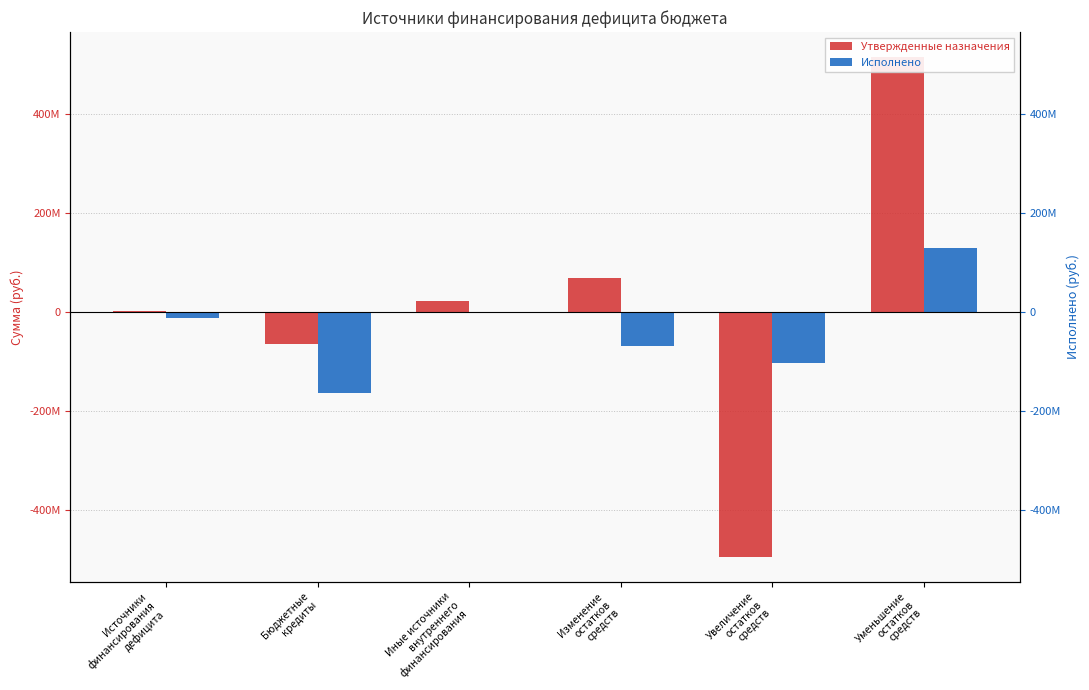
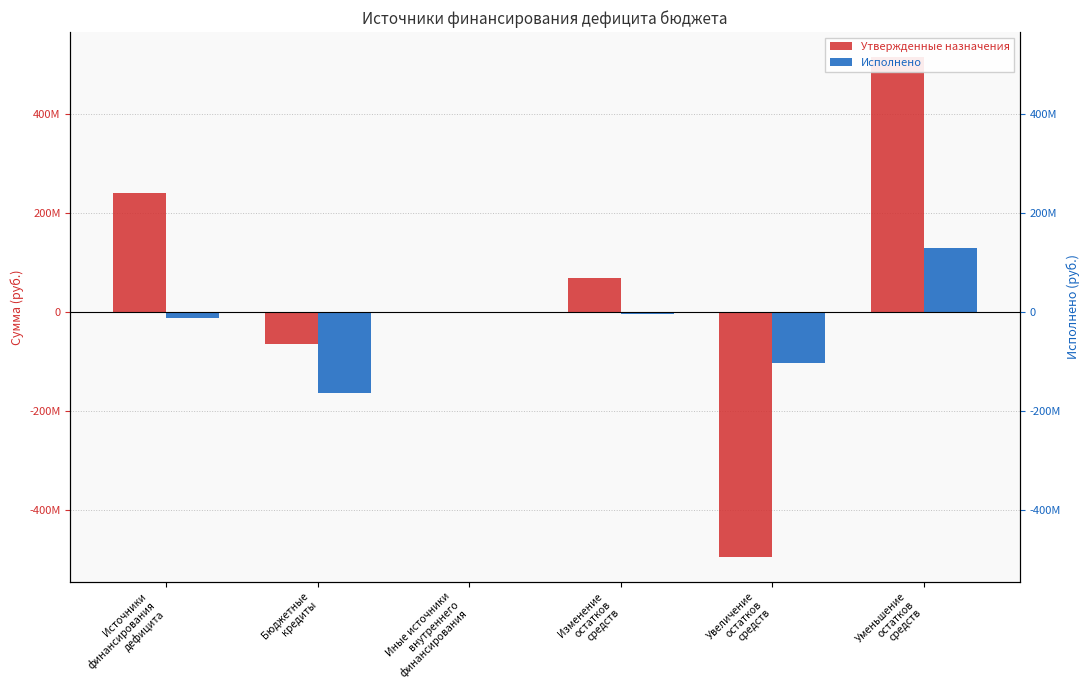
  {
    "Утвержденные назначения": {
-     "Источники финансирования дефицита": 0,
+     "Источники финансирования дефицита": 240000000,
      "Бюджетные кредиты": -60000000,
-     "Иные источники внутреннего финансирования": 20000000,
+     "Иные источники внутреннего финансирования": 0,
      "Изменение остатков средств": 70000000,
      "Увеличение остатков средств": -490000000
    },
    "Исполнено": {
      "Источники финансирования дефицита": -10000000,
      "Бюджетные кредиты": -160000000,
      "Иные источники внутреннего финансирования": 0,
-     "Изменение остатков средств": -70000000,
+     "Изменение остатков средств": 0,
      "Увеличение остатков средств": -100000000,
      "Уменьшение остатков средств": 130000000
    }
  }
